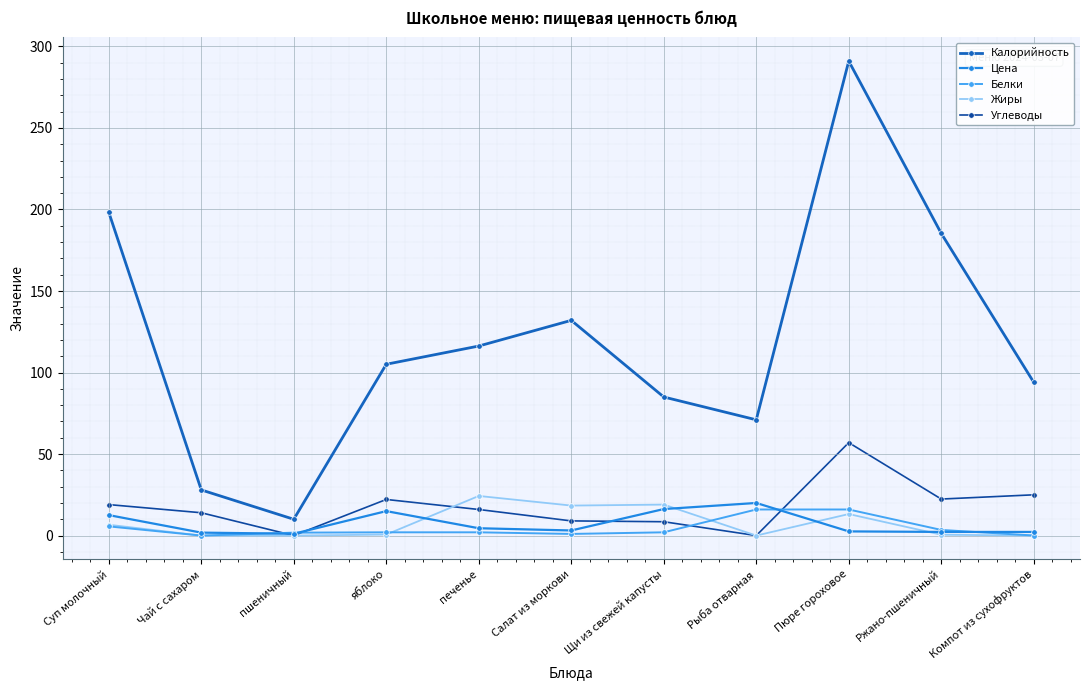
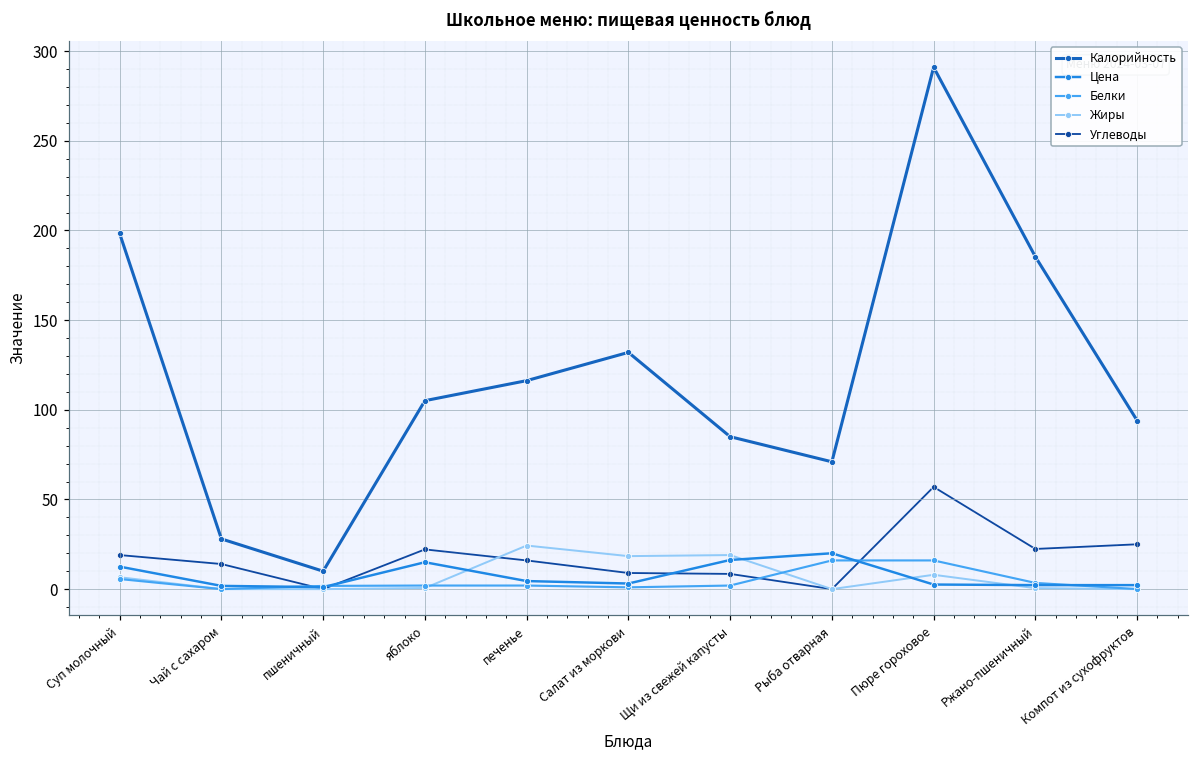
  {
    "Жиры": {
      "печенье": 24,
      "Салат из моркови": 18,
      "Щи из свежей капусты": 19,
-     "Пюре гороховое": 13,
+     "Пюре гороховое": 8,
      "Ржано-пшеничный": 1
    }
  }
